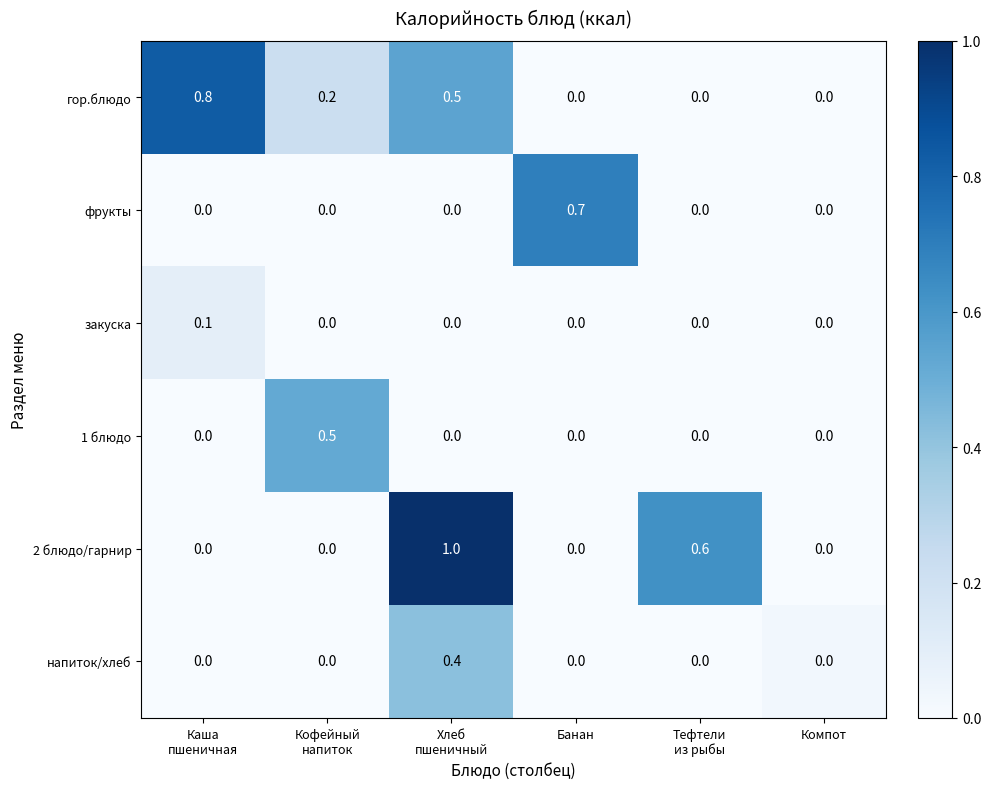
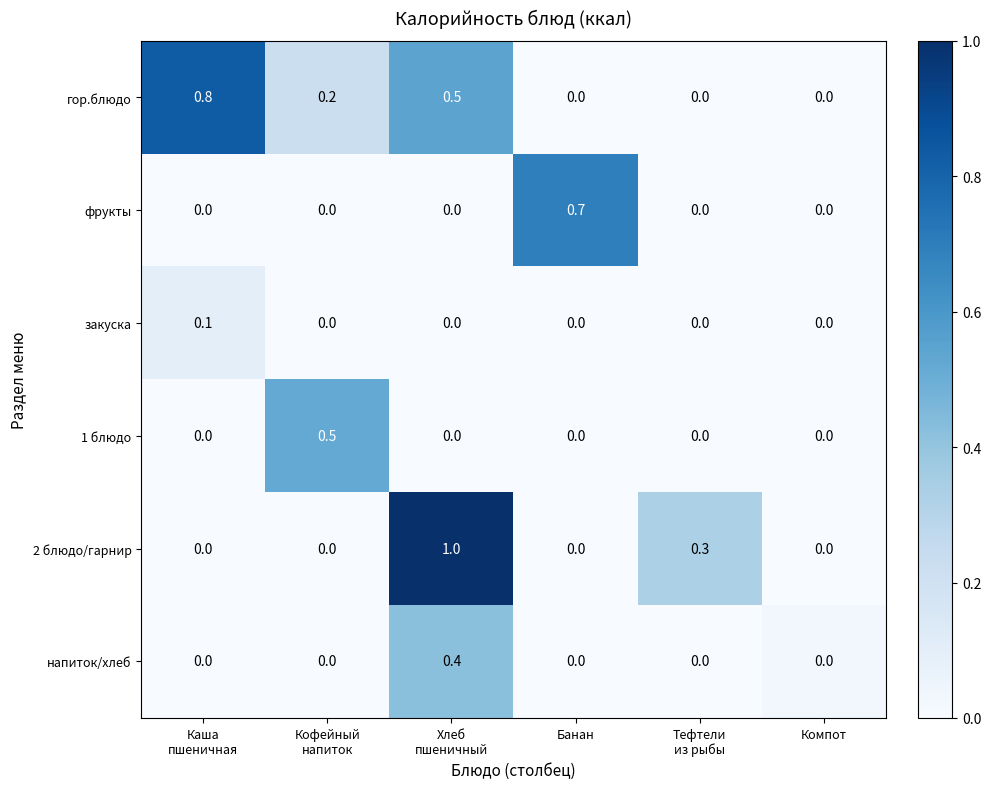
  {
    "гор.блюдо": {
      "Каша пшеничная": 0.8,
      "Кофейный напиток": 0.2,
      "Хлеб пшеничный": 0.5,
      "Банан": 0.0,
      "Тефтели из рыбы": 0.0,
      "Компот": 0.0
    },
    "фрукты": {
      "Каша пшеничная": 0.0,
      "Кофейный напиток": 0.0,
      "Хлеб пшеничный": 0.0,
      "Банан": 0.7,
      "Тефтели из рыбы": 0.0,
      "Компот": 0.0
    },
    "закуска": {
      "Каша пшеничная": 0.1,
      "Кофейный напиток": 0.0,
      "Хлеб пшеничный": 0.0,
      "Банан": 0.0,
      "Тефтели из рыбы": 0.0,
      "Компот": 0.0
    },
    "1 блюдо": {
      "Каша пшеничная": 0.0,
      "Кофейный напиток": 0.5,
      "Хлеб пшеничный": 0.0,
      "Банан": 0.0,
      "Тефтели из рыбы": 0.0,
      "Компот": 0.0
    },
    "2 блюдо/гарнир": {
      "Каша пшеничная": 0.0,
      "Кофейный напиток": 0.0,
      "Хлеб пшеничный": 1.0,
      "Банан": 0.0,
-     "Тефтели из рыбы": 0.6,
+     "Тефтели из рыбы": 0.3,
      "Компот": 0.0
    },
    "напиток/хлеб": {
      "Каша пшеничная": 0.0,
      "Кофейный напиток": 0.0,
      "Хлеб пшеничный": 0.4,
      "Банан": 0.0,
      "Тефтели из рыбы": 0.0,
      "Компот": 0.0
    }
  }
